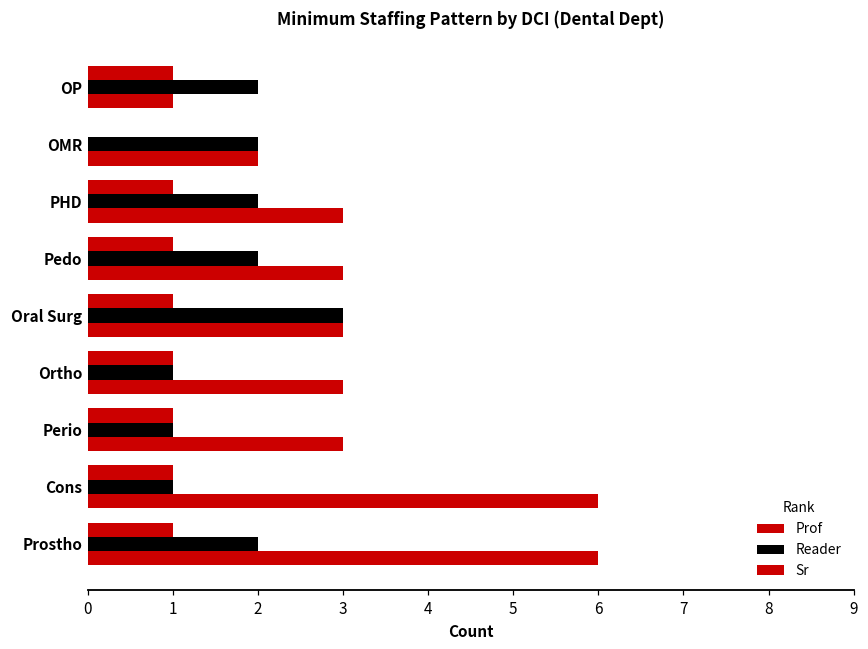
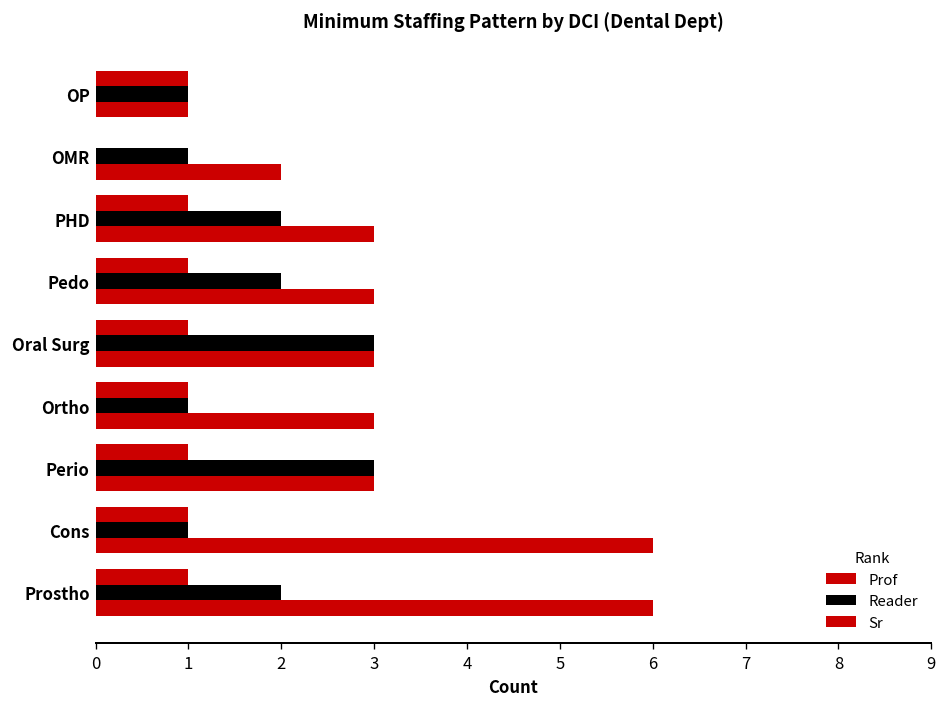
  {
    "Reader": {
-     "OP": 2,
-     "OMR": 2,
+     "OP": 1,
+     "OMR": 1,
      "PHD": 2,
      "Pedo": 2,
      "Oral Surg": 3,
      "Ortho": 1,
-     "Perio": 1,
+     "Perio": 3,
      "Cons": 1,
      "Prostho": 2
    }
  }
